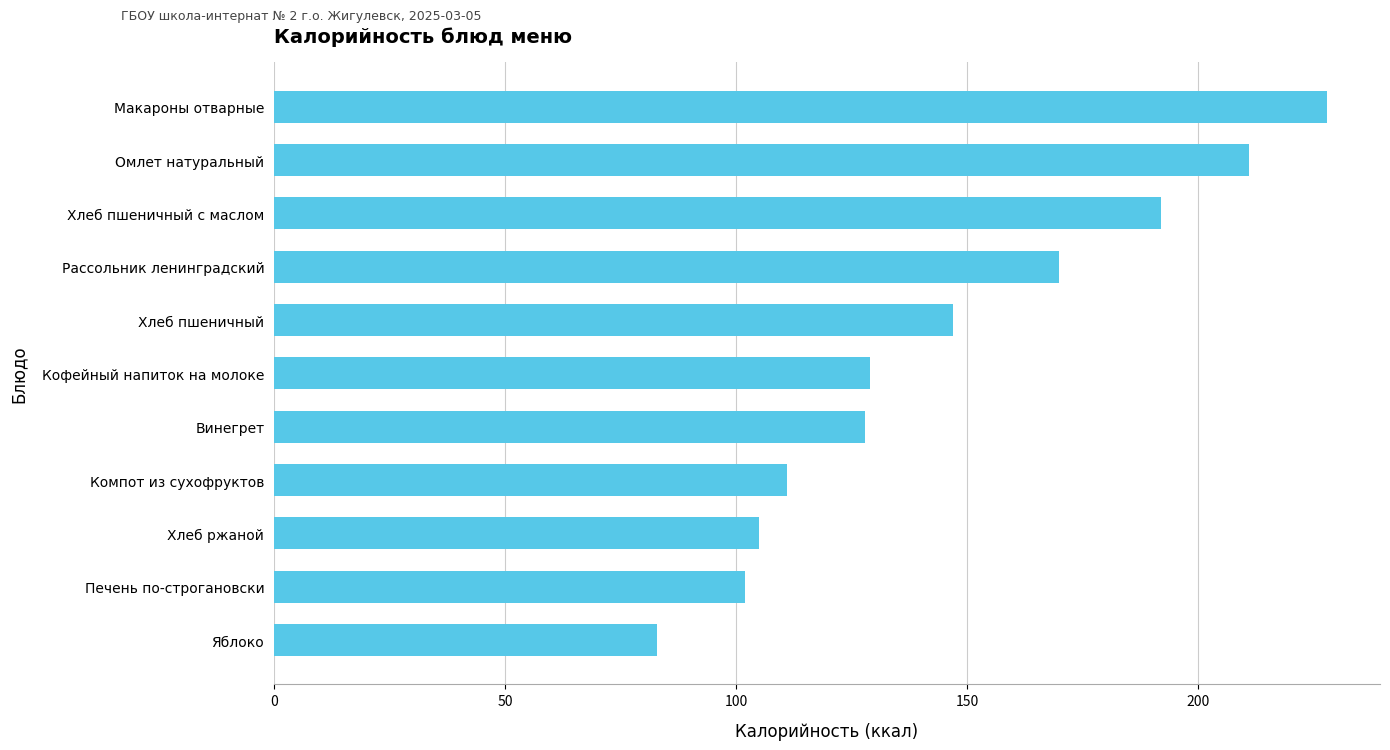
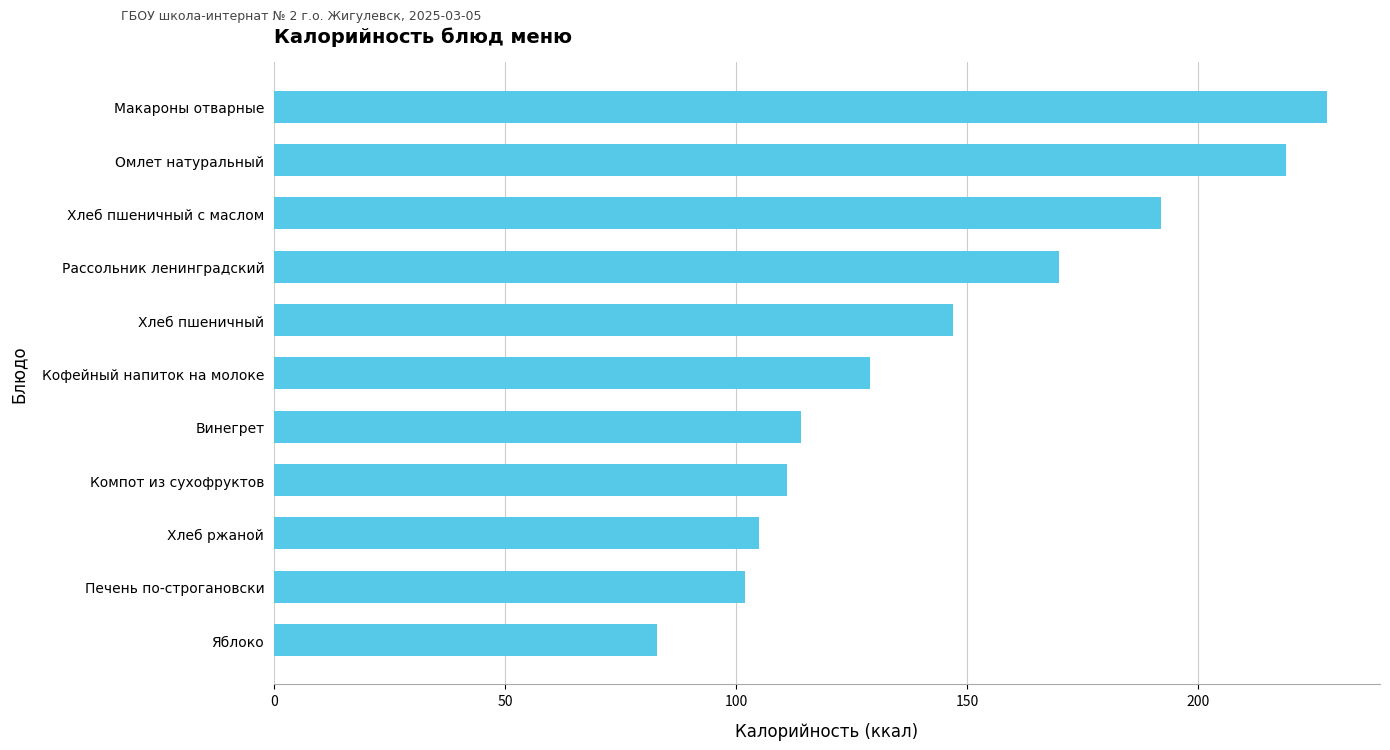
  {
    "Макароны отварные": 228,
-   "Омлет натуральный": 211,
+   "Омлет натуральный": 219,
    "Хлеб пшеничный с маслом": 192,
    "Рассольник ленинградский": 170,
    "Хлеб пшеничный": 147,
    "Кофейный напиток на молоке": 129,
-   "Винегрет": 128,
+   "Винегрет": 114,
    "Компот из сухофруктов": 111,
    "Хлеб ржаной": 105,
    "Печень по-строгановски": 102,
    "Яблоко": 83
  }
